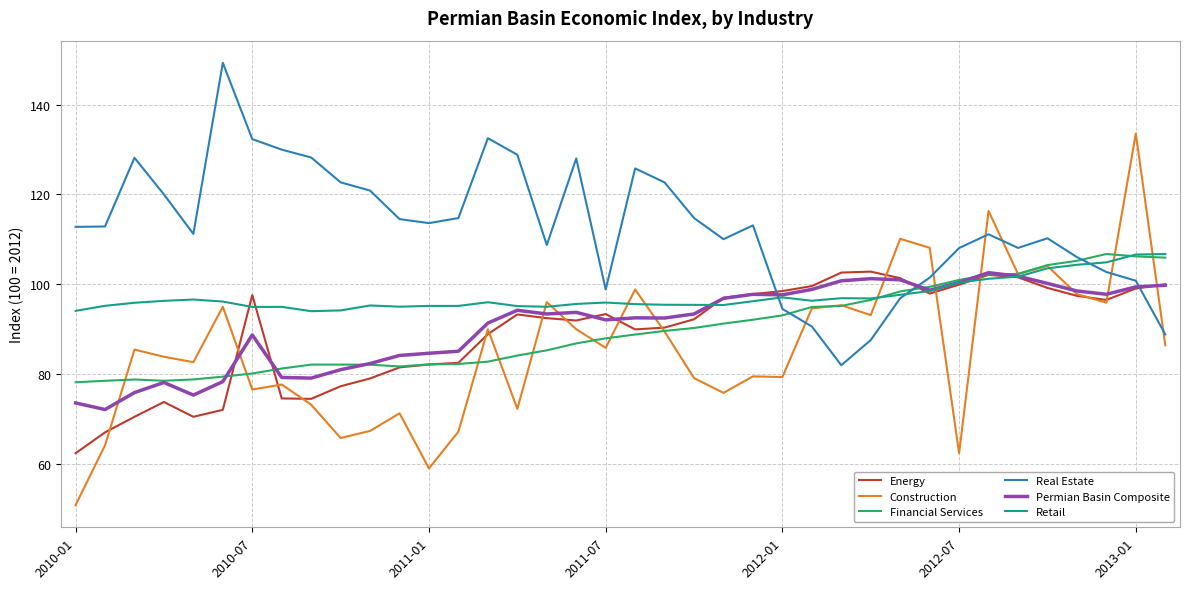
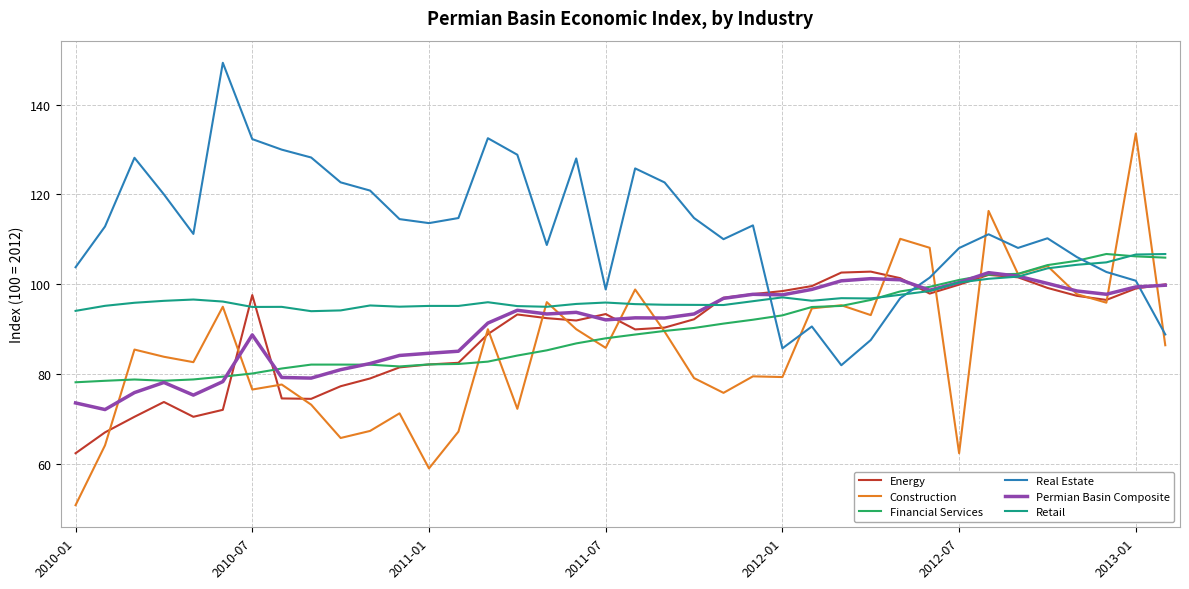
  {
    "Energy": {
      "2010-01": 63,
      "2010-07": 98,
      "2011-07": 93,
      "2012-01": 99
    },
    "Construction": {
      "2010-01": 51,
      "2010-07": 77,
      "2011-01": 59,
      "2011-07": 86,
      "2012-01": 79,
      "2012-07": 63,
      "2013-01": 134
    },
    "Real Estate": {
-     "2010-01": 113,
+     "2010-01": 104,
      "2010-07": 132,
      "2011-01": 114,
      "2011-07": 99,
-     "2012-01": 95,
+     "2012-01": 86,
      "2012-07": 108,
      "2013-01": 101
    },
    "Permian Basin Composite": {
      "2010-01": 74,
      "2010-07": 89,
      "2011-01": 85,
      "2011-07": 92,
      "2012-01": 98
    }
  }
